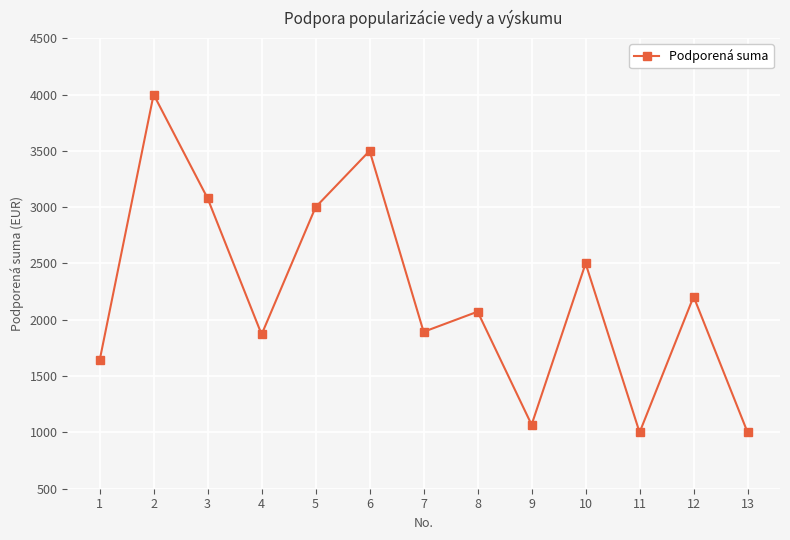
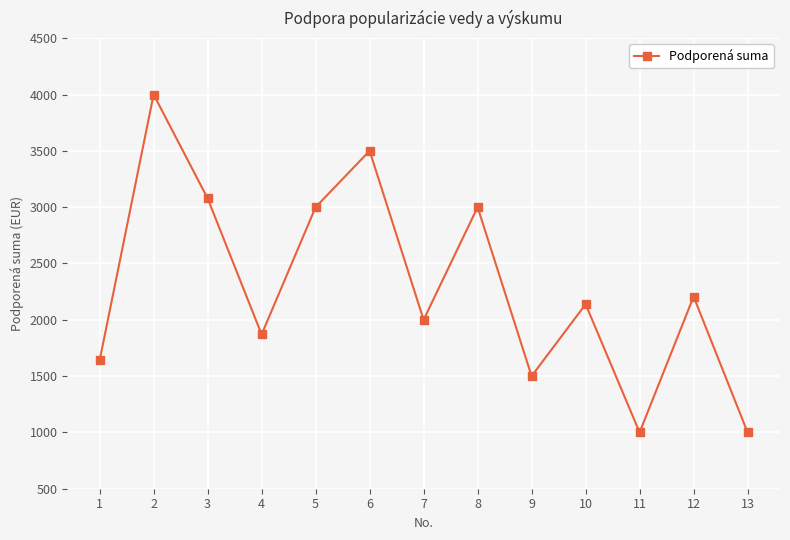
  {
    "1": 1640,
    "2": 4000,
    "3": 3080,
    "4": 1870,
    "5": 3000,
    "6": 3500,
-   "7": 1890,
-   "8": 2070,
-   "9": 1070,
-   "10": 2500,
+   "7": 2000,
+   "8": 3000,
+   "9": 1500,
+   "10": 2140,
    "11": 1000,
    "12": 2210,
    "13": 1000
  }
